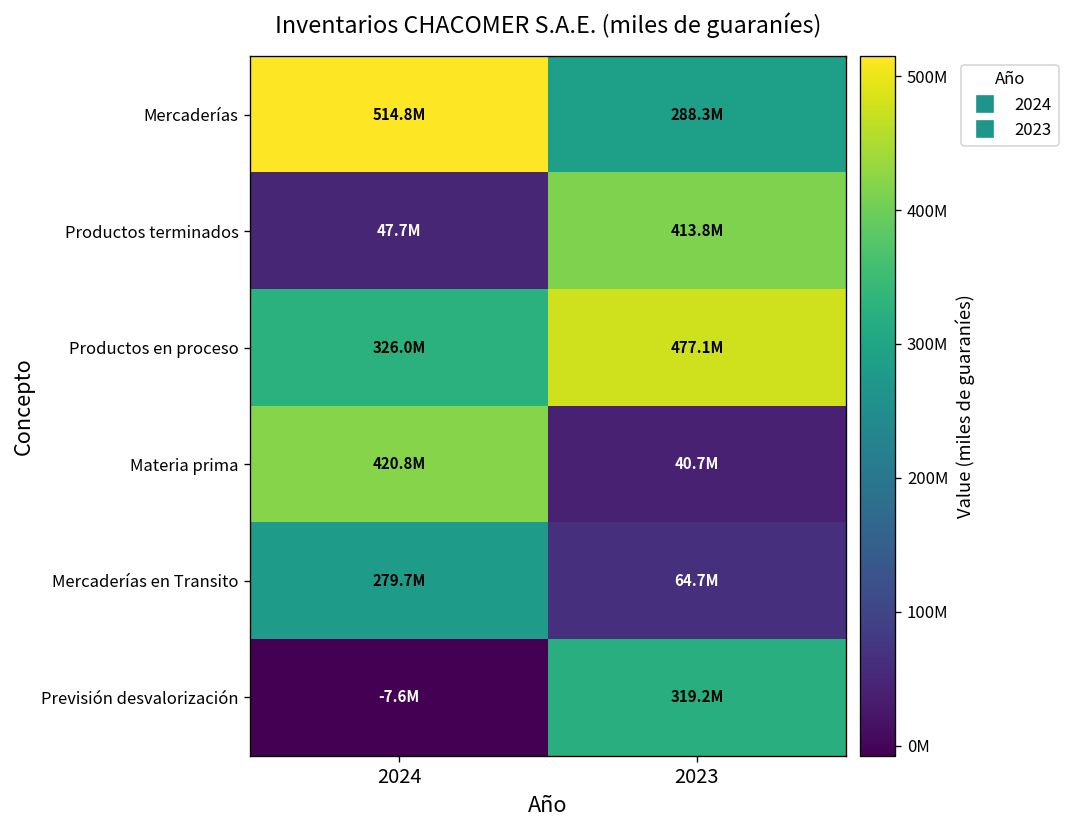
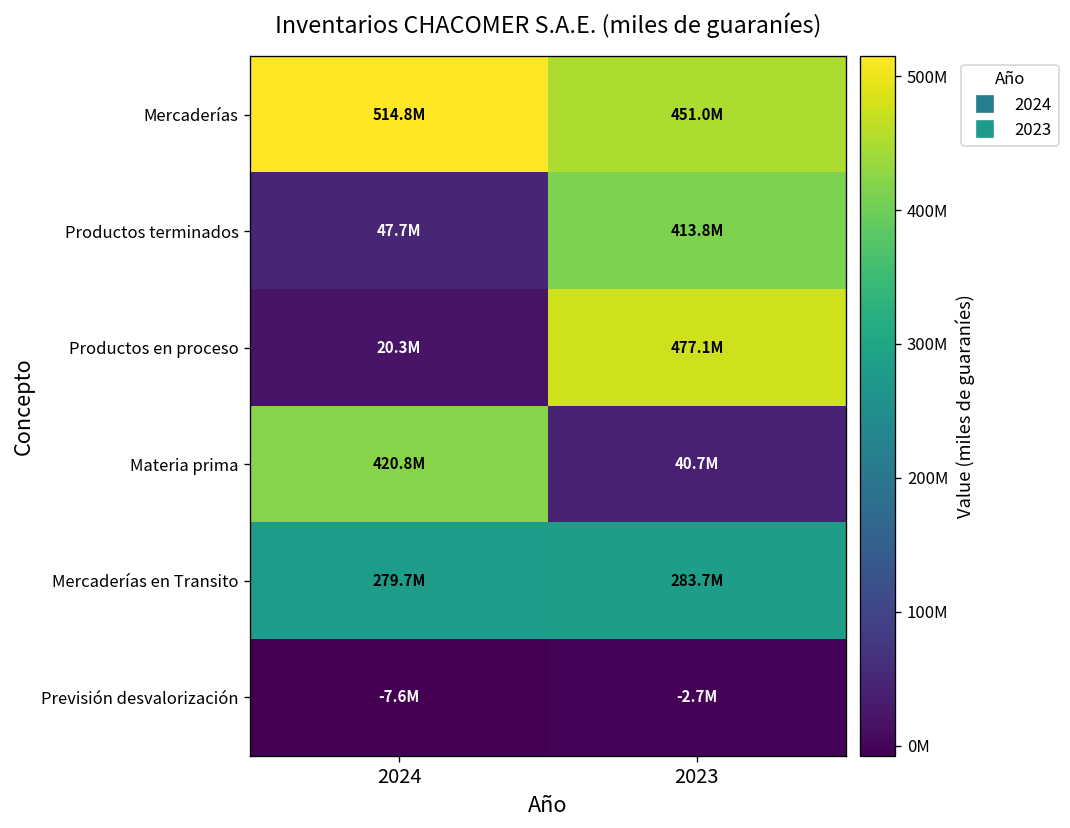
  {
    "Mercaderías": {
      "2024": "514.8M",
-     "2023": "288.3M"
+     "2023": "451.0M"
    },
    "Productos terminados": {
      "2024": "47.7M",
      "2023": "413.8M"
    },
    "Productos en proceso": {
-     "2024": "326.0M",
+     "2024": "20.3M",
      "2023": "477.1M"
    },
    "Materia prima": {
      "2024": "420.8M",
      "2023": "40.7M"
    },
    "Mercaderías en Transito": {
      "2024": "279.7M",
-     "2023": "64.7M"
+     "2023": "283.7M"
    },
    "Previsión desvalorización": {
      "2024": "-7.6M",
-     "2023": "319.2M"
+     "2023": "-2.7M"
    }
  }
